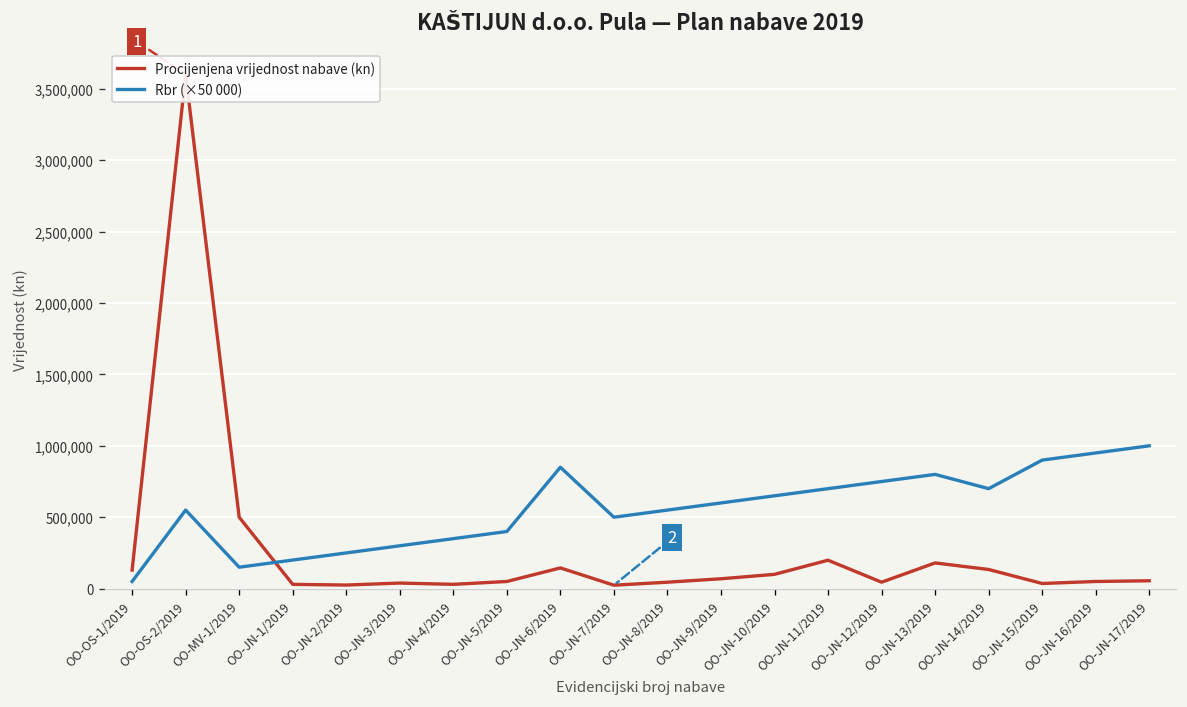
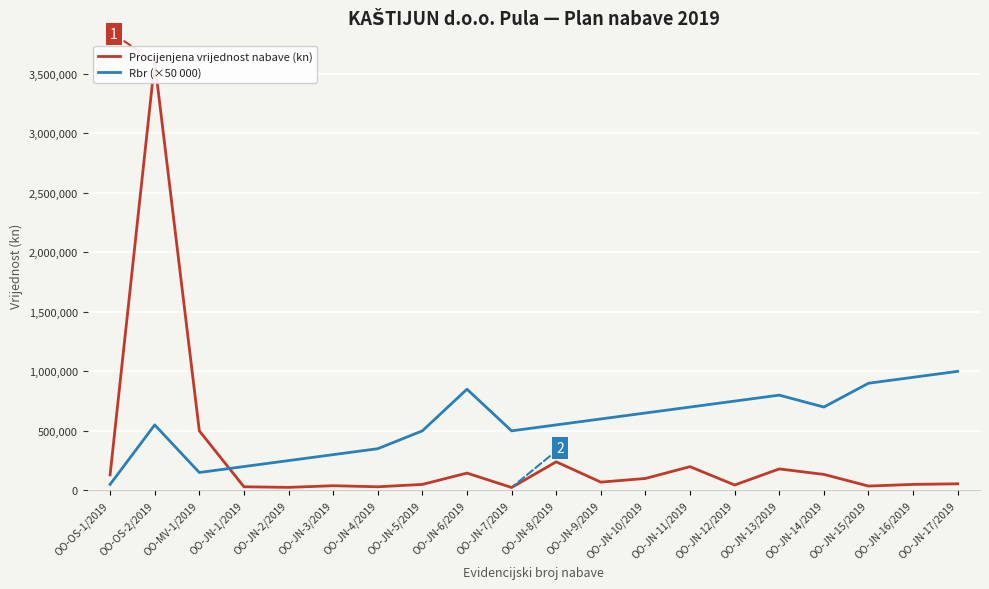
  {
    "Procijenjena vrijednost nabave (kn)": {
      "OO-OS-1/2019": "130,000",
      "OO-MV-1/2019": "500,000",
      "OO-JN-1/2019": "30,000",
      "OO-JN-2/2019": "30,000",
      "OO-JN-3/2019": "40,000",
      "OO-JN-4/2019": "30,000",
      "OO-JN-5/2019": "50,000",
      "OO-JN-6/2019": "150,000",
      "OO-JN-7/2019": "20,000",
-     "OO-JN-8/2019": "50,000",
+     "OO-JN-8/2019": "240,000",
      "OO-JN-9/2019": "70,000",
      "OO-JN-10/2019": "100,000",
      "OO-JN-11/2019": "200,000",
      "OO-JN-12/2019": "50,000",
      "OO-JN-13/2019": "180,000",
      "OO-JN-14/2019": "130,000",
      "OO-JN-15/2019": "40,000",
      "OO-JN-16/2019": "50,000",
      "OO-JN-17/2019": "60,000"
    },
    "Rbr (×50 000)": {
      "OO-OS-1/2019": "50,000",
      "OO-OS-2/2019": "550,000",
      "OO-MV-1/2019": "150,000",
      "OO-JN-1/2019": "200,000",
      "OO-JN-2/2019": "250,000",
      "OO-JN-3/2019": "300,000",
      "OO-JN-4/2019": "350,000",
-     "OO-JN-5/2019": "400,000",
+     "OO-JN-5/2019": "500,000",
      "OO-JN-6/2019": "850,000",
      "OO-JN-7/2019": "500,000",
      "OO-JN-8/2019": "550,000",
      "OO-JN-9/2019": "600,000",
      "OO-JN-10/2019": "650,000",
      "OO-JN-11/2019": "700,000",
      "OO-JN-12/2019": "750,000",
      "OO-JN-13/2019": "800,000",
      "OO-JN-14/2019": "700,000",
      "OO-JN-15/2019": "900,000",
      "OO-JN-16/2019": "950,000",
      "OO-JN-17/2019": "1,000,000"
    }
  }
